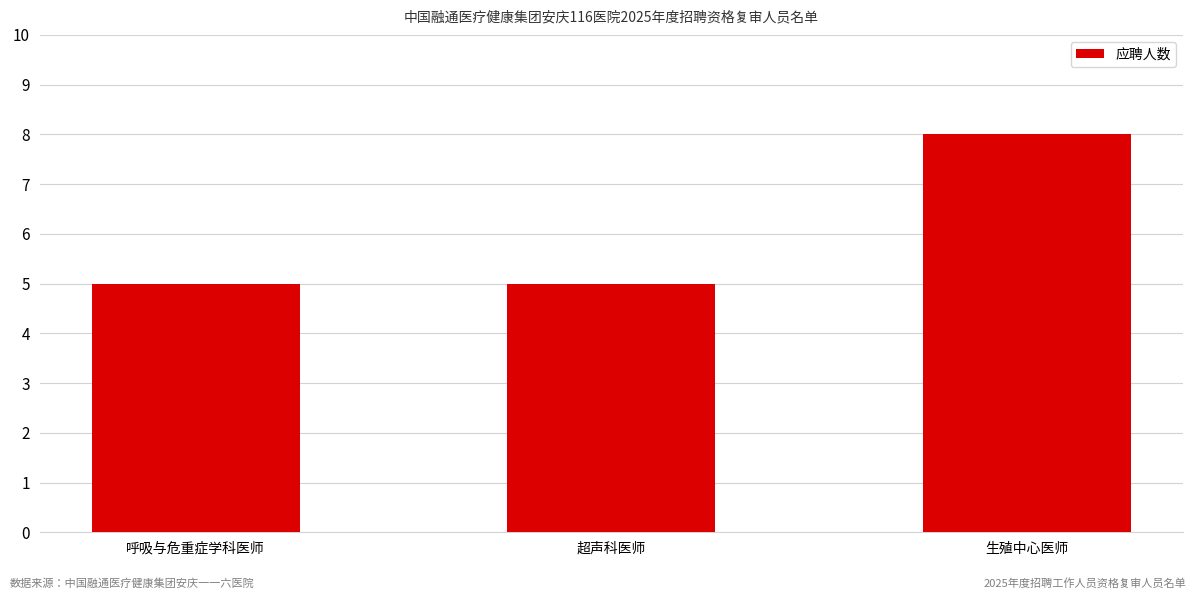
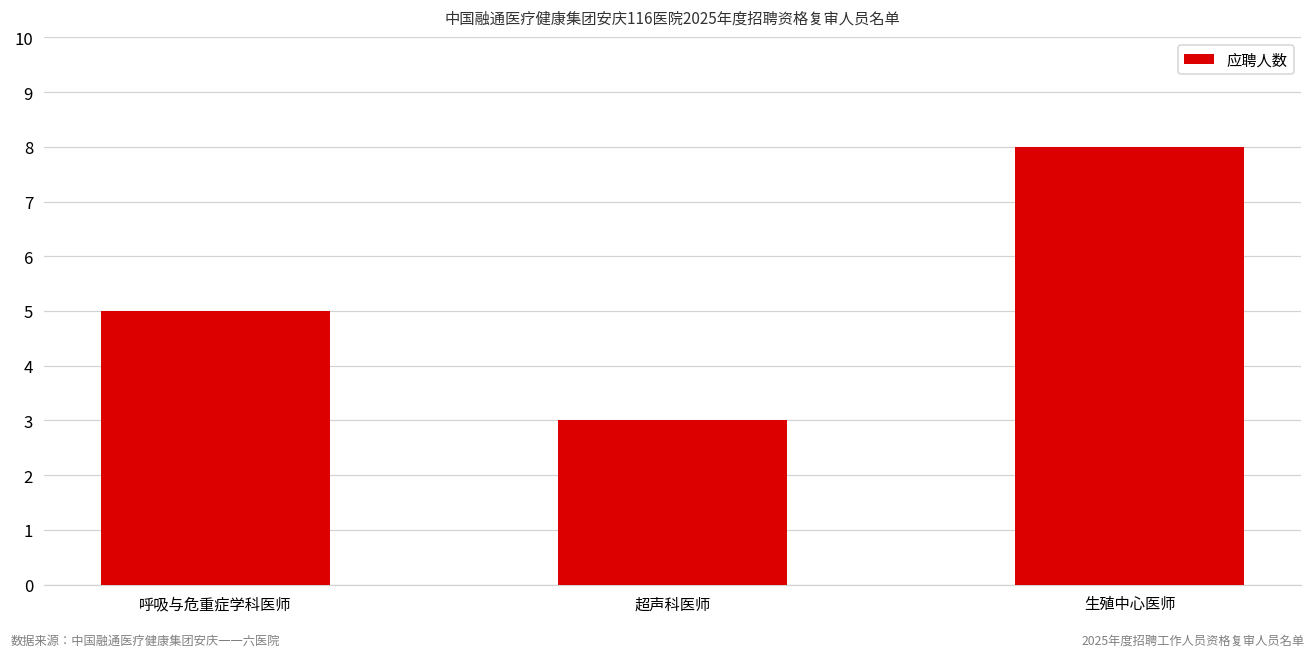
  {
    "呼吸与危重症学科医师": 5,
-   "超声科医师": 5,
+   "超声科医师": 3,
    "生殖中心医师": 8
  }
